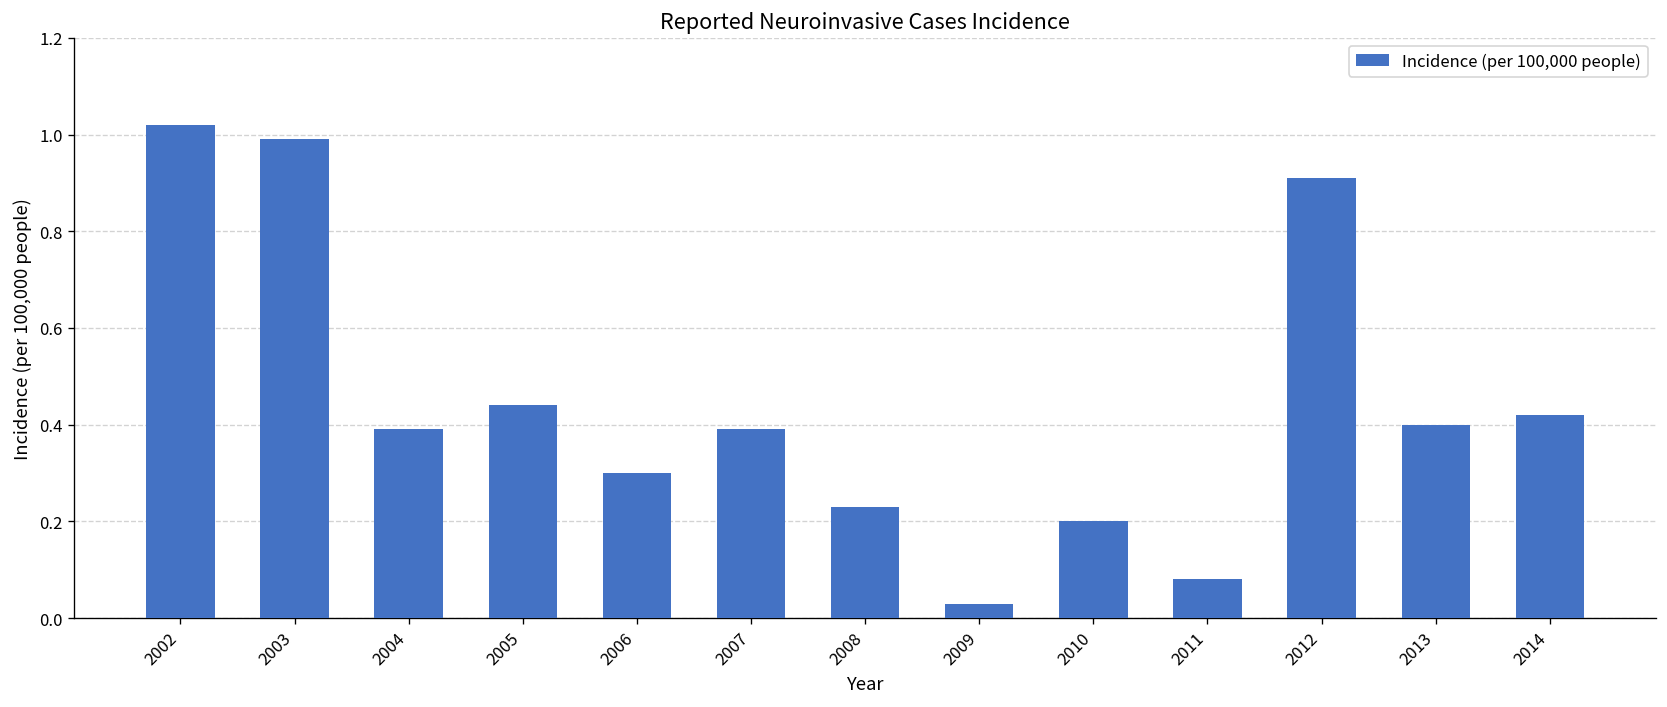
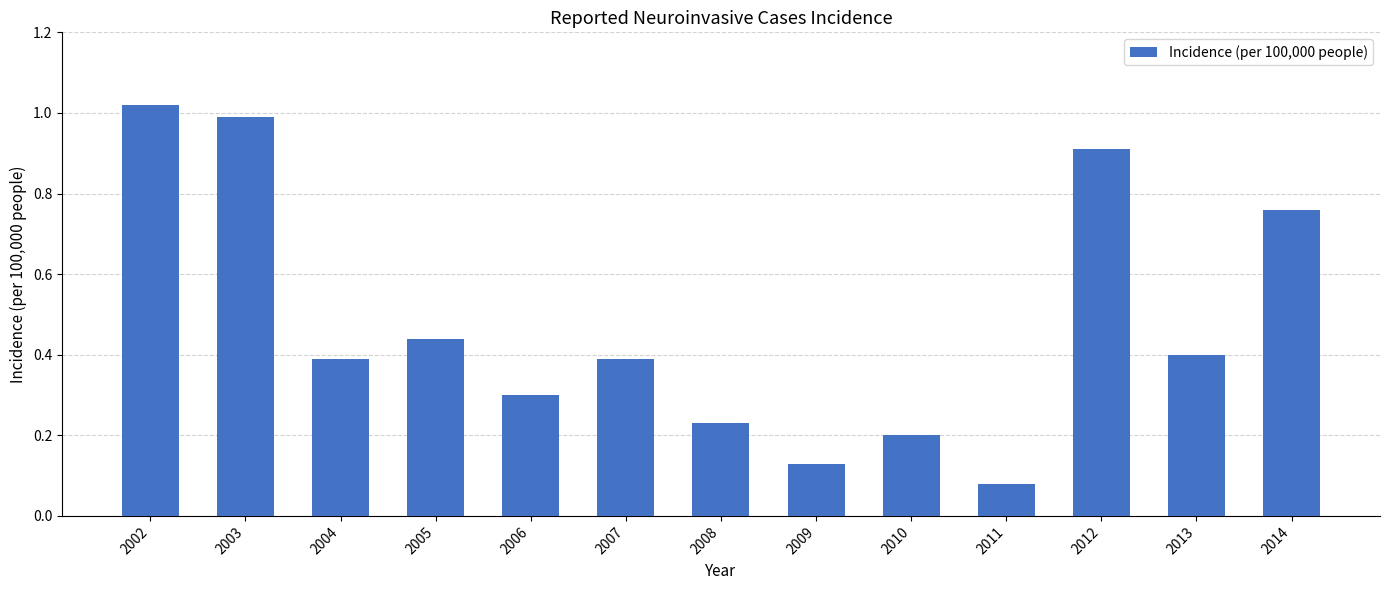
  {
    "2002": 1.02,
    "2003": 0.99,
    "2004": 0.39,
    "2005": 0.44,
    "2006": 0.30,
    "2007": 0.39,
    "2008": 0.23,
-   "2009": 0.03,
+   "2009": 0.13,
    "2010": 0.20,
    "2011": 0.08,
    "2012": 0.91,
    "2013": 0.40,
-   "2014": 0.42
+   "2014": 0.76
  }
